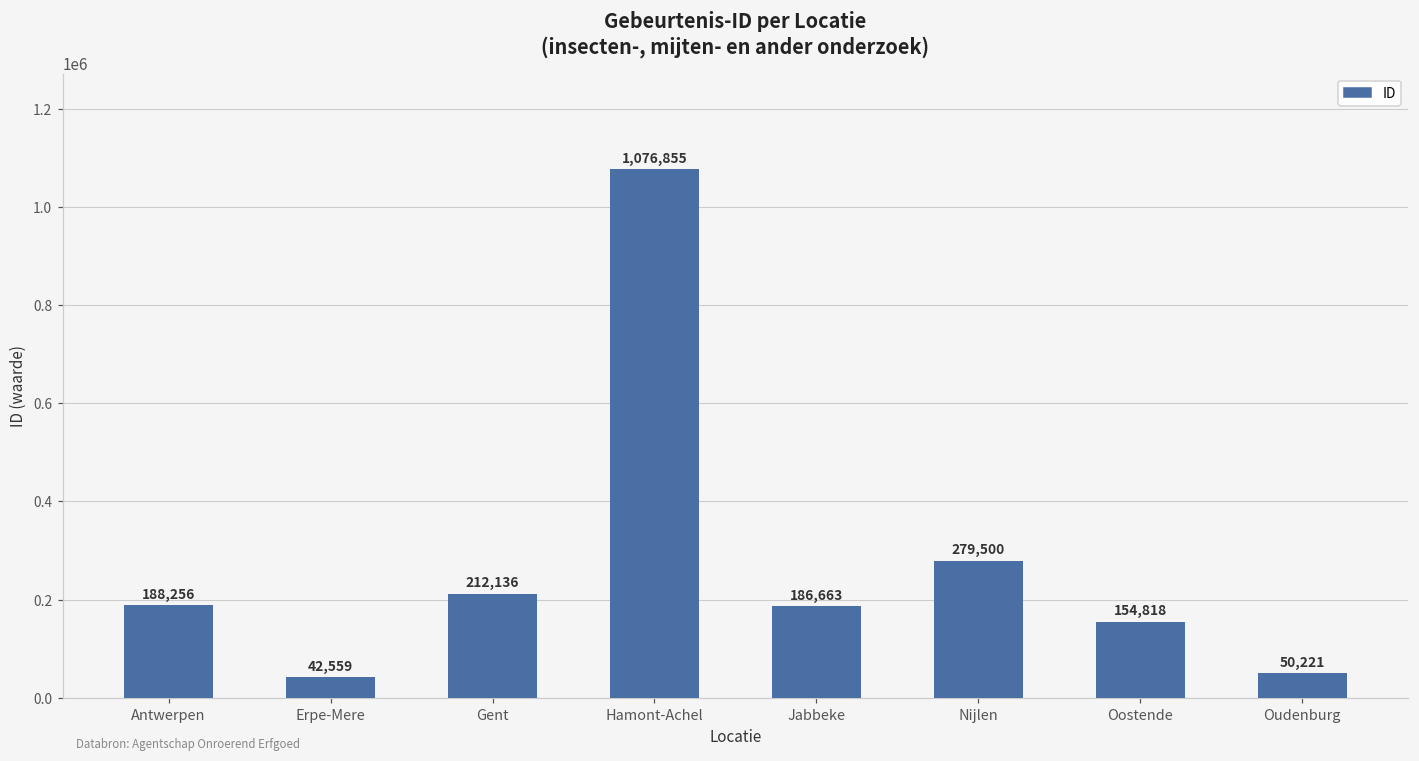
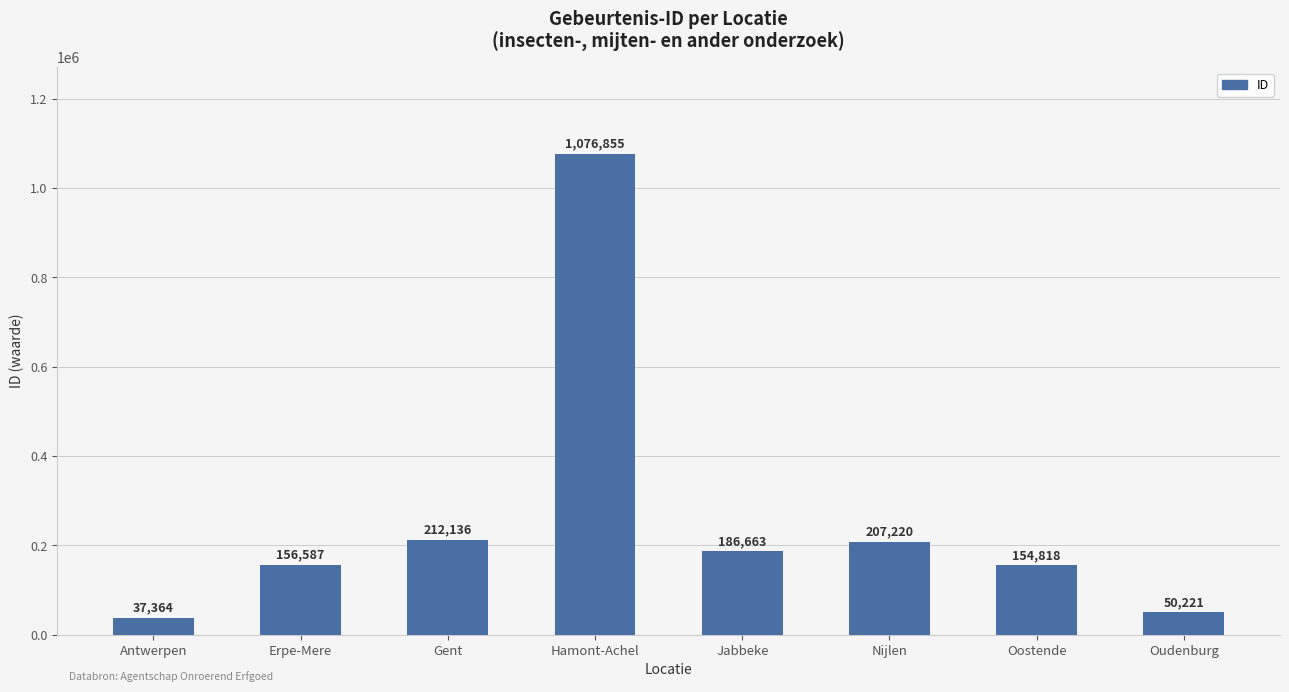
  {
-   "Antwerpen": "188,256",
-   "Erpe-Mere": "42,559",
+   "Antwerpen": "37,364",
+   "Erpe-Mere": "156,587",
    "Gent": "212,136",
    "Hamont-Achel": "1,076,855",
    "Jabbeke": "186,663",
-   "Nijlen": "279,500",
+   "Nijlen": "207,220",
    "Oostende": "154,818",
    "Oudenburg": "50,221"
  }
